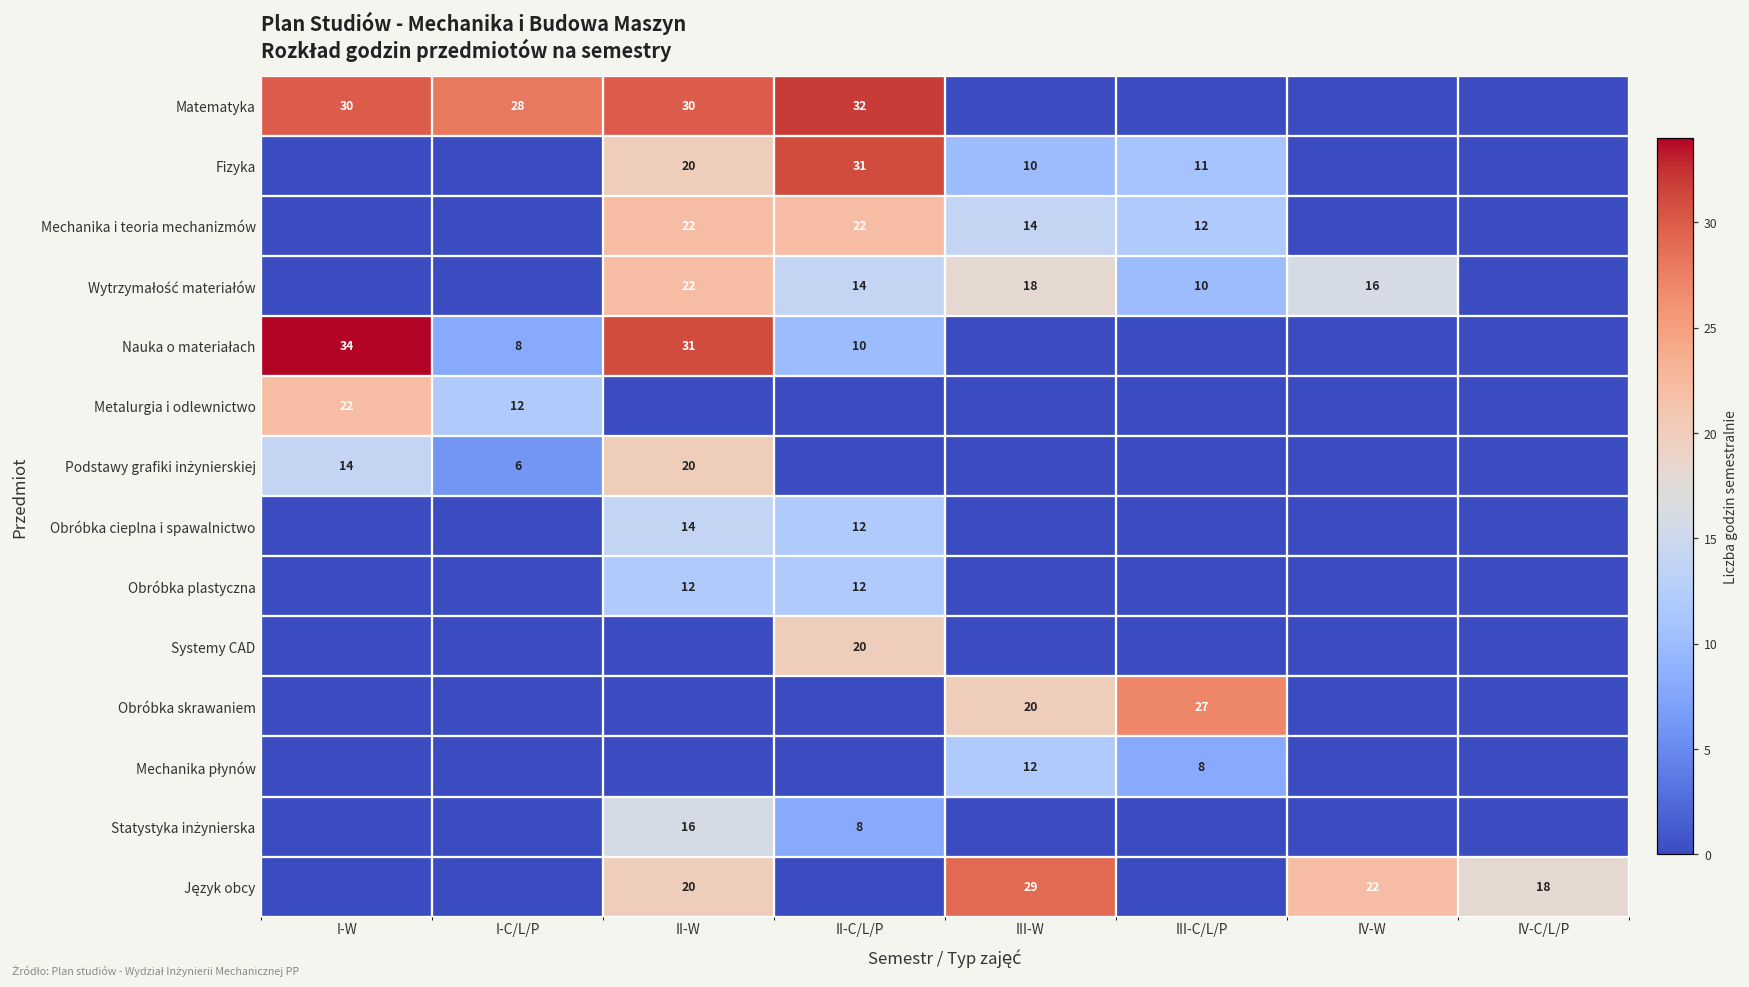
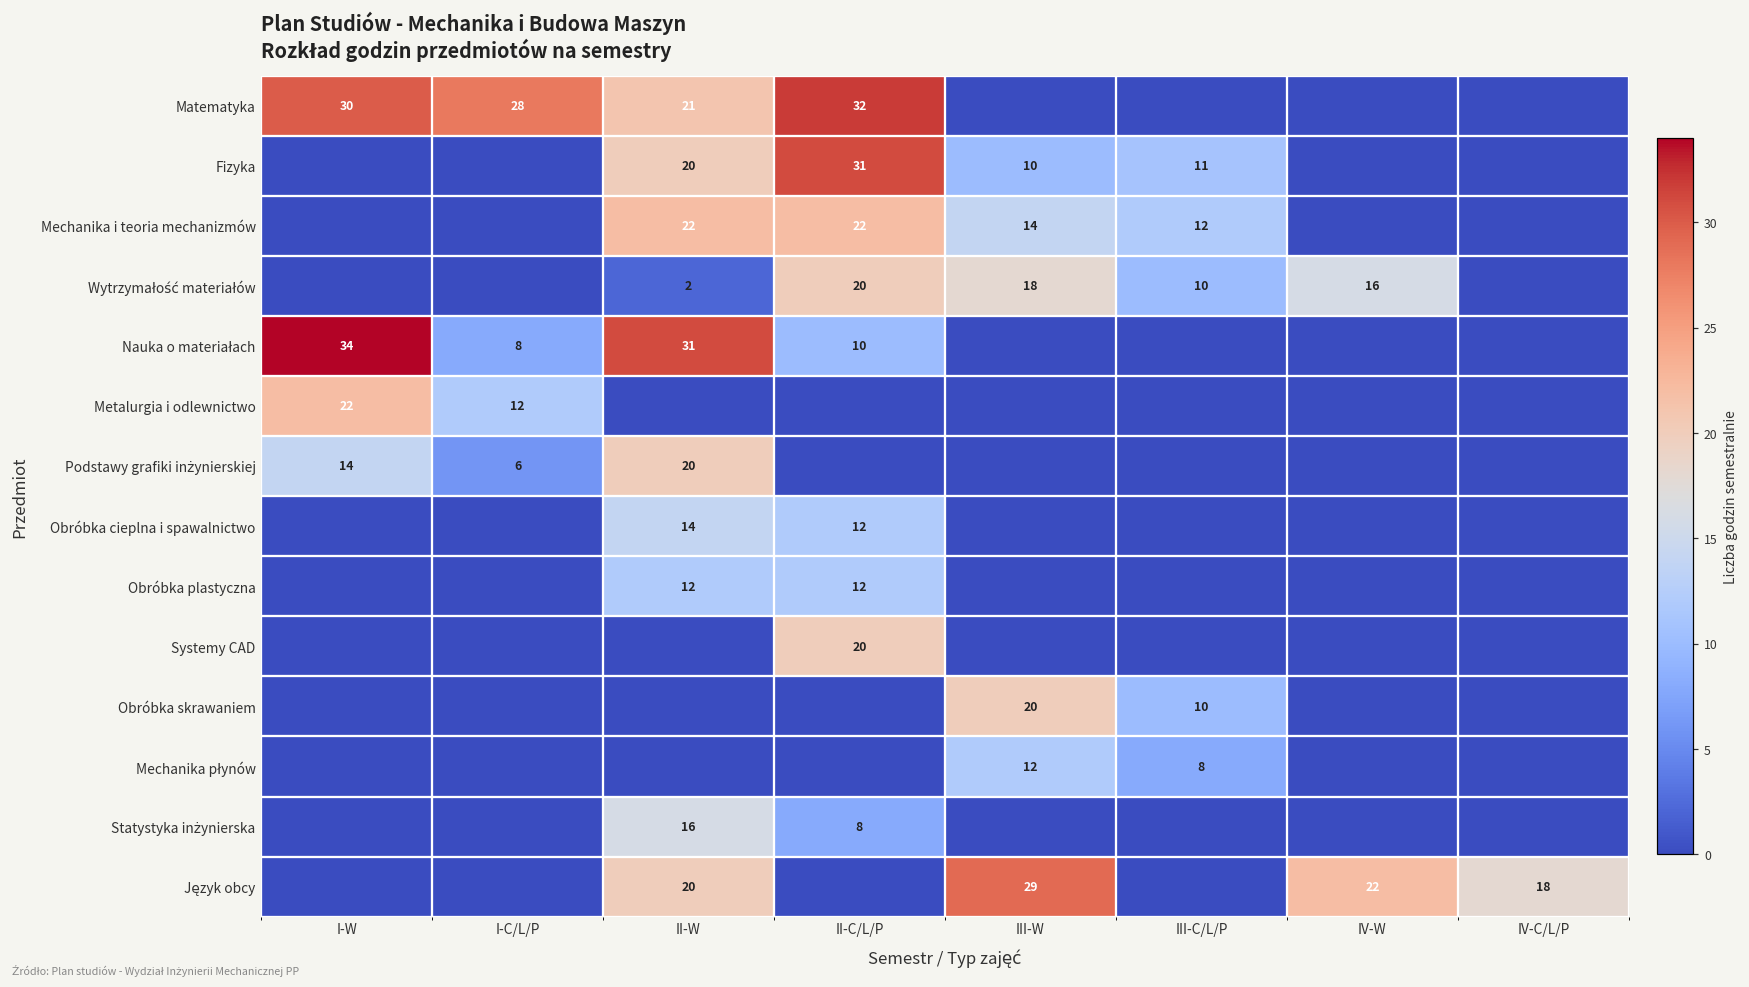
  {
    "Matematyka": {
      "I-W": 30,
      "I-C/L/P": 28,
-     "II-W": 30,
+     "II-W": 21,
      "II-C/L/P": 32
    },
    "Fizyka": {
      "II-W": 20,
      "II-C/L/P": 31,
      "III-W": 10,
      "III-C/L/P": 11
    },
    "Mechanika i teoria mechanizmów": {
      "II-W": 22,
      "II-C/L/P": 22,
      "III-W": 14,
      "III-C/L/P": 12
    },
    "Wytrzymałość materiałów": {
-     "II-W": 22,
-     "II-C/L/P": 14,
+     "II-W": 2,
+     "II-C/L/P": 20,
      "III-W": 18,
      "III-C/L/P": 10,
      "IV-W": 16
    },
    "Nauka o materiałach": {
      "I-W": 34,
      "I-C/L/P": 8,
      "II-W": 31,
      "II-C/L/P": 10
    },
    "Metalurgia i odlewnictwo": {
      "I-W": 22,
      "I-C/L/P": 12
    },
    "Podstawy grafiki inżynierskiej": {
      "I-W": 14,
      "I-C/L/P": 6,
      "II-W": 20
    },
    "Obróbka cieplna i spawalnictwo": {
      "II-W": 14,
      "II-C/L/P": 12
    },
    "Obróbka plastyczna": {
      "II-W": 12,
      "II-C/L/P": 12
    },
    "Systemy CAD": {
      "II-C/L/P": 20
    },
    "Obróbka skrawaniem": {
      "III-W": 20,
-     "III-C/L/P": 27
+     "III-C/L/P": 10
    },
    "Mechanika płynów": {
      "III-W": 12,
      "III-C/L/P": 8
    },
    "Statystyka inżynierska": {
      "II-W": 16,
      "II-C/L/P": 8
    },
    "Język obcy": {
      "II-W": 20,
      "III-W": 29,
      "IV-W": 22,
      "IV-C/L/P": 18
    }
  }
